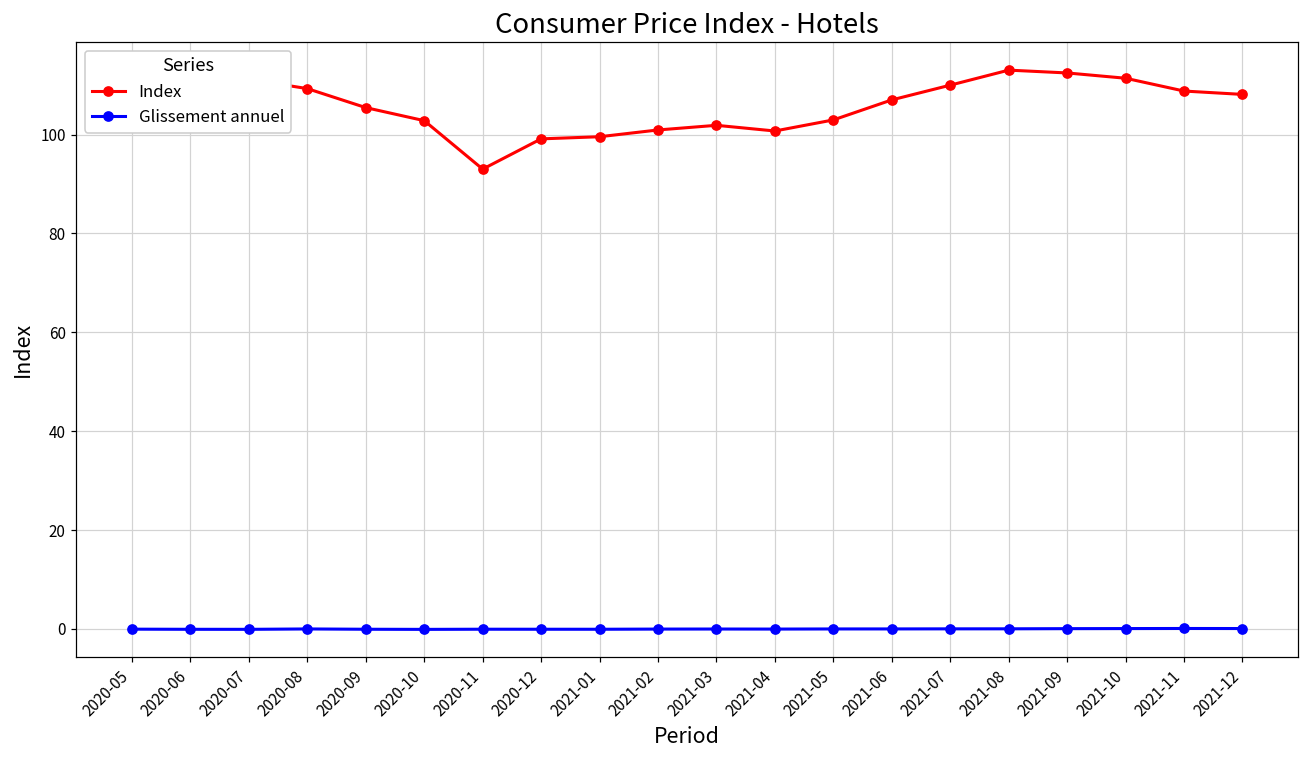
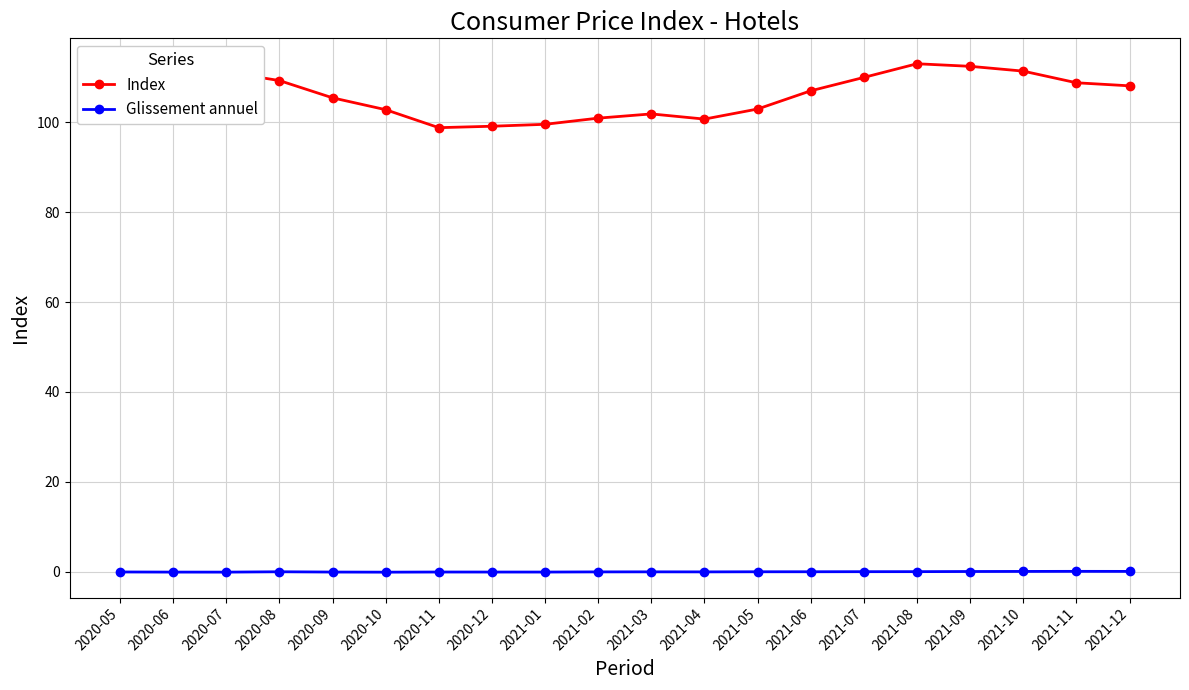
  {
    "Index": {
      "2020-08": 109,
      "2020-09": 105,
      "2020-10": 103,
-     "2020-11": 93,
+     "2020-11": 99,
      "2020-12": 99,
      "2021-01": 100,
      "2021-02": 101,
      "2021-03": 102,
      "2021-04": 101,
      "2021-05": 103,
      "2021-06": 107,
      "2021-07": 110,
      "2021-08": 113,
      "2021-09": 112,
      "2021-10": 111,
      "2021-11": 109,
      "2021-12": 108
    },
    "Glissement annuel": {
      "2020-05": 0,
      "2020-06": 0,
      "2020-07": 0,
      "2020-08": 0,
      "2020-09": 0,
      "2020-10": 0,
      "2020-11": 0,
      "2020-12": 0,
      "2021-01": 0,
      "2021-02": 0,
      "2021-03": 0,
      "2021-04": 0,
      "2021-05": 0,
      "2021-06": 0,
      "2021-07": 0,
      "2021-08": 0,
      "2021-09": 0,
      "2021-10": 0,
      "2021-11": 0,
      "2021-12": 0
    }
  }
